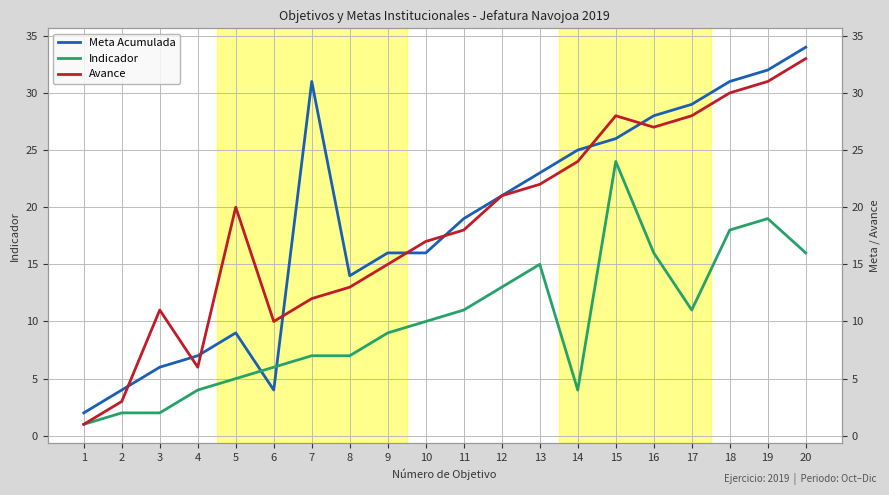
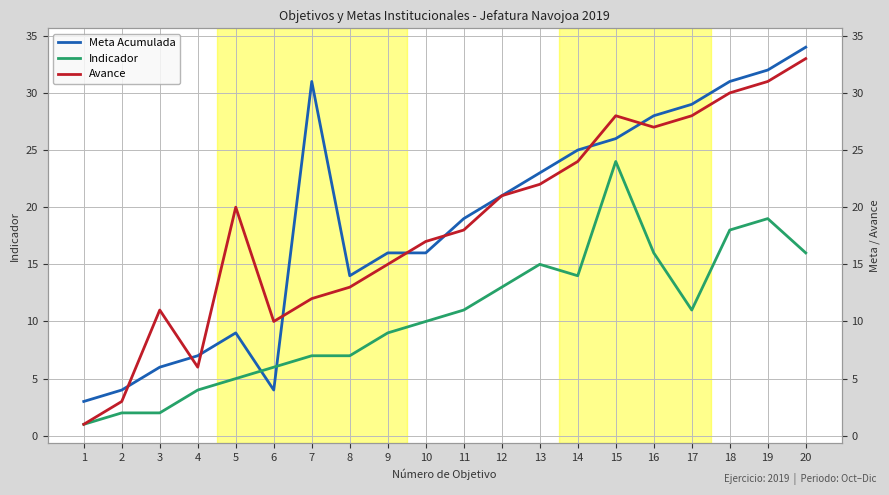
  {
    "Meta Acumulada": {
-     "1": 2,
+     "1": 3,
      "2": 4,
      "3": 6,
      "4": 7,
      "5": 9,
      "6": 4,
      "7": 31,
      "8": 14,
      "9": 16,
      "10": 16,
      "11": 19,
      "13": 23,
      "14": 25,
      "15": 26,
      "16": 28,
      "17": 29,
      "18": 31,
      "19": 32,
      "20": 34
    },
    "Indicador": {
      "2": 2,
      "3": 2,
      "4": 4,
      "5": 5,
      "6": 6,
      "7": 7,
      "8": 7,
      "9": 9,
      "10": 10,
      "11": 11,
      "12": 13,
      "13": 15,
-     "14": 4,
+     "14": 14,
      "15": 24,
      "16": 16,
      "17": 11,
      "18": 18,
      "19": 19,
      "20": 16
    },
    "Avance": {
      "2": 3,
      "3": 11,
      "4": 6,
      "5": 20,
      "6": 10,
      "7": 12,
      "8": 13,
      "9": 15,
      "10": 17,
      "11": 18,
      "13": 22,
      "14": 24,
      "15": 28,
      "16": 27,
      "17": 28,
      "18": 30,
      "19": 31,
      "20": 33
    }
  }
